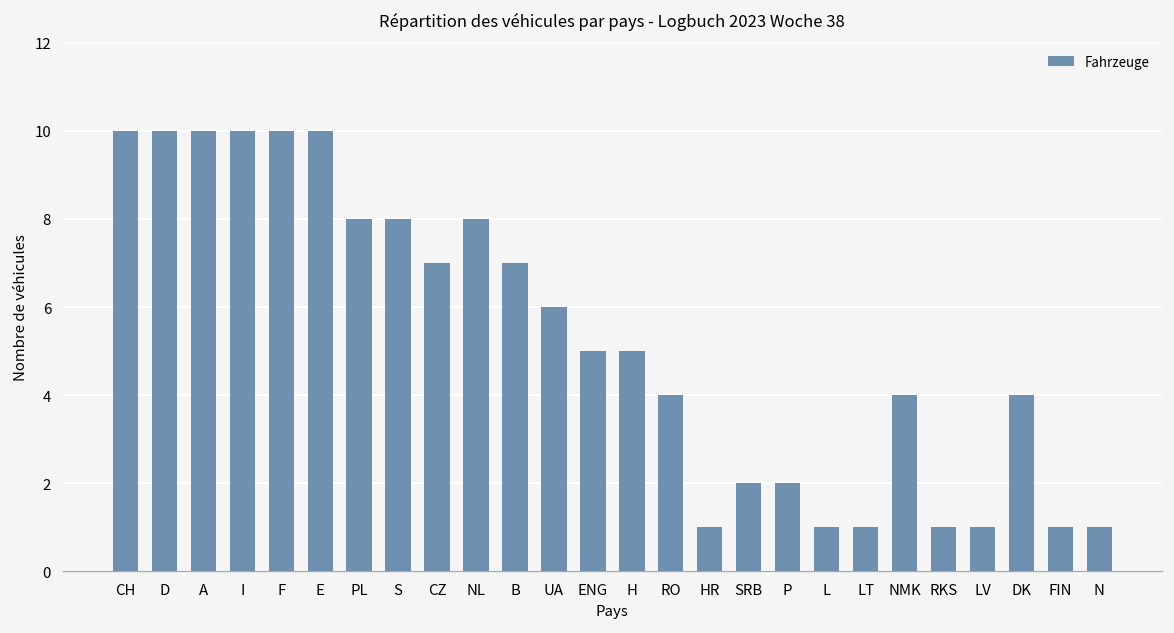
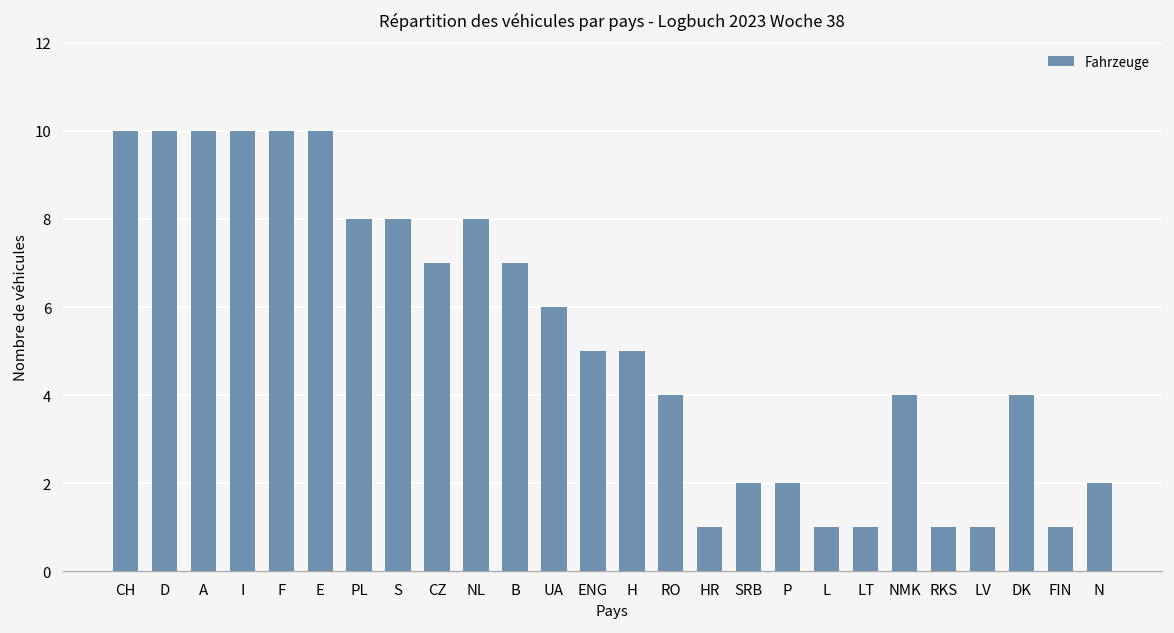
  {
    "CH": 10,
    "D": 10,
    "A": 10,
    "I": 10,
    "F": 10,
    "E": 10,
    "PL": 8,
    "S": 8,
    "CZ": 7,
    "NL": 8,
    "B": 7,
    "UA": 6,
    "ENG": 5,
    "H": 5,
    "RO": 4,
    "HR": 1,
    "SRB": 2,
    "P": 2,
    "L": 1,
    "LT": 1,
    "NMK": 4,
    "RKS": 1,
    "LV": 1,
    "DK": 4,
    "FIN": 1,
-   "N": 1
+   "N": 2
  }
